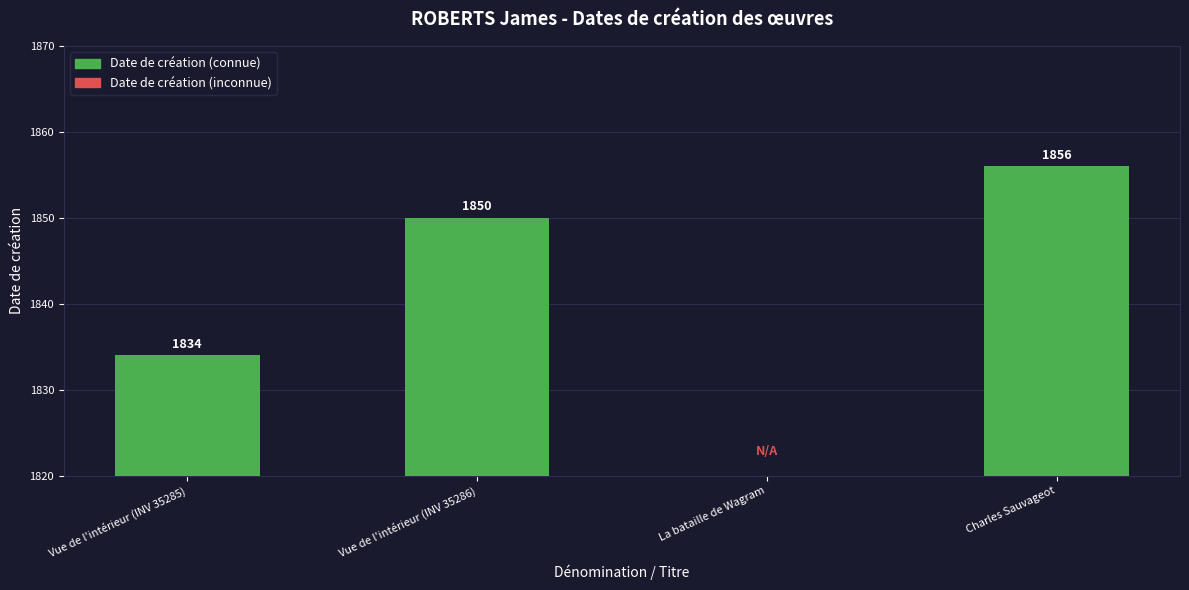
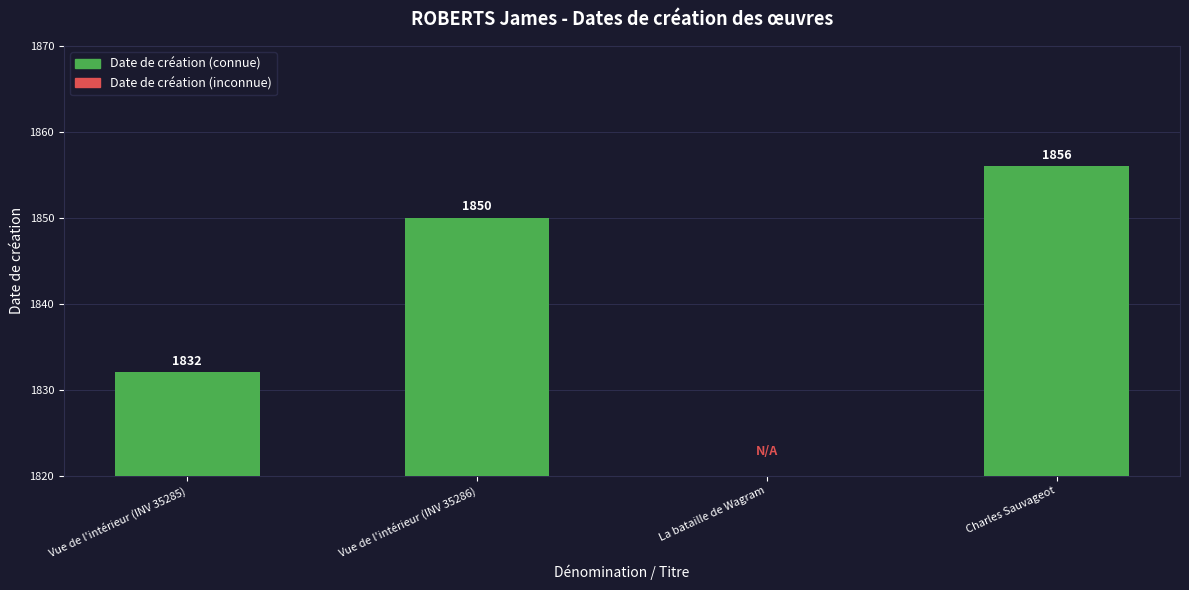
  {
-   "Vue de l'intérieur (INV 35285)": 1834,
+   "Vue de l'intérieur (INV 35285)": 1832,
    "Vue de l'intérieur (INV 35286)": 1850,
    "Charles Sauvageot": 1856
  }
